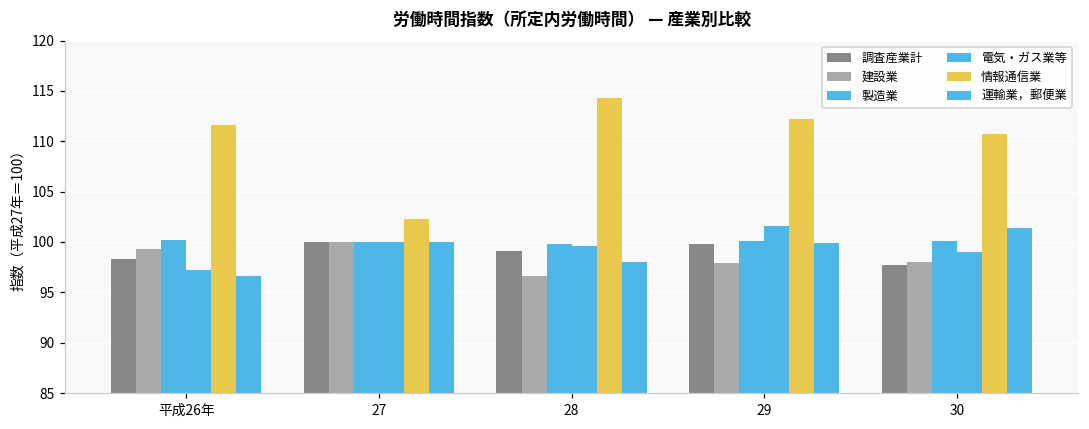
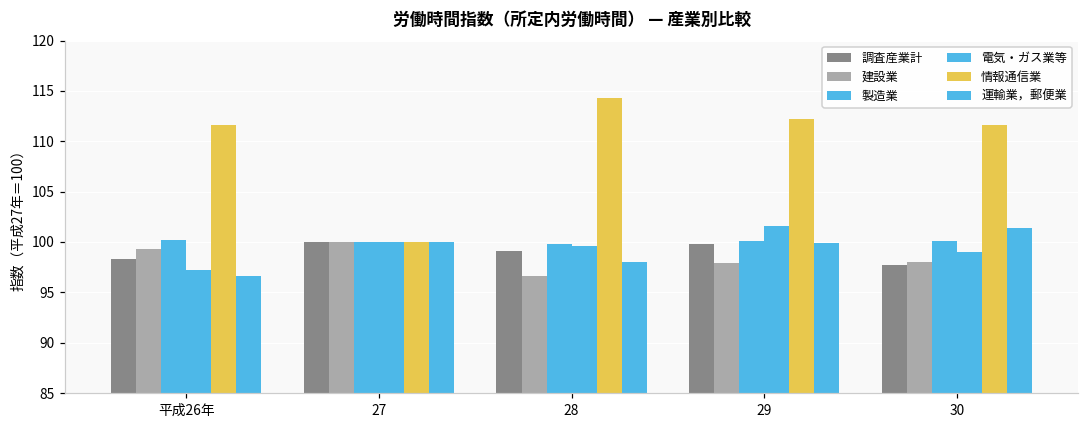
  {
    "情報通信業": {
      "平成26年": 112,
-     "27": 102,
+     "27": 100,
      "28": 114,
      "29": 112,
-     "30": 111
+     "30": 112
    }
  }
